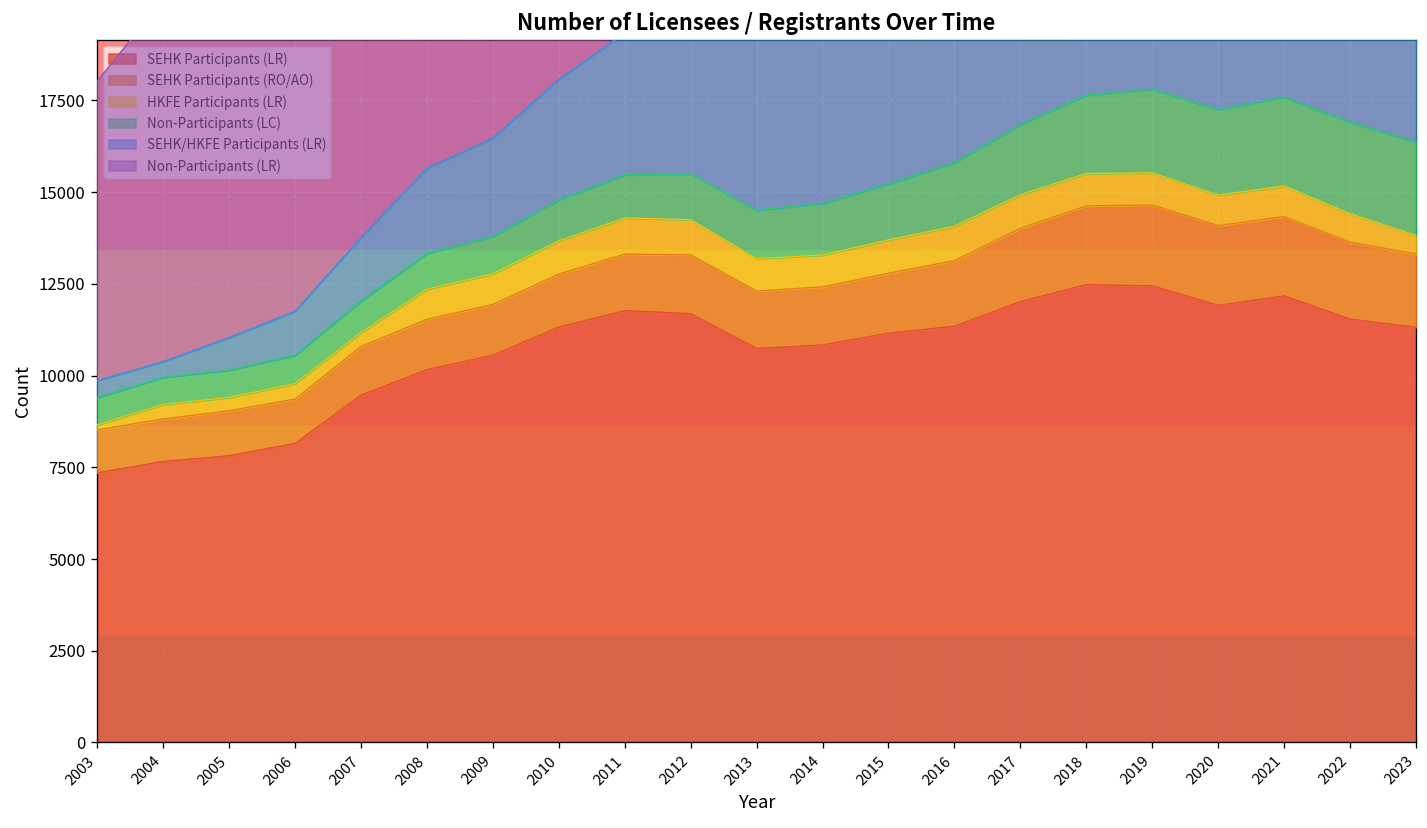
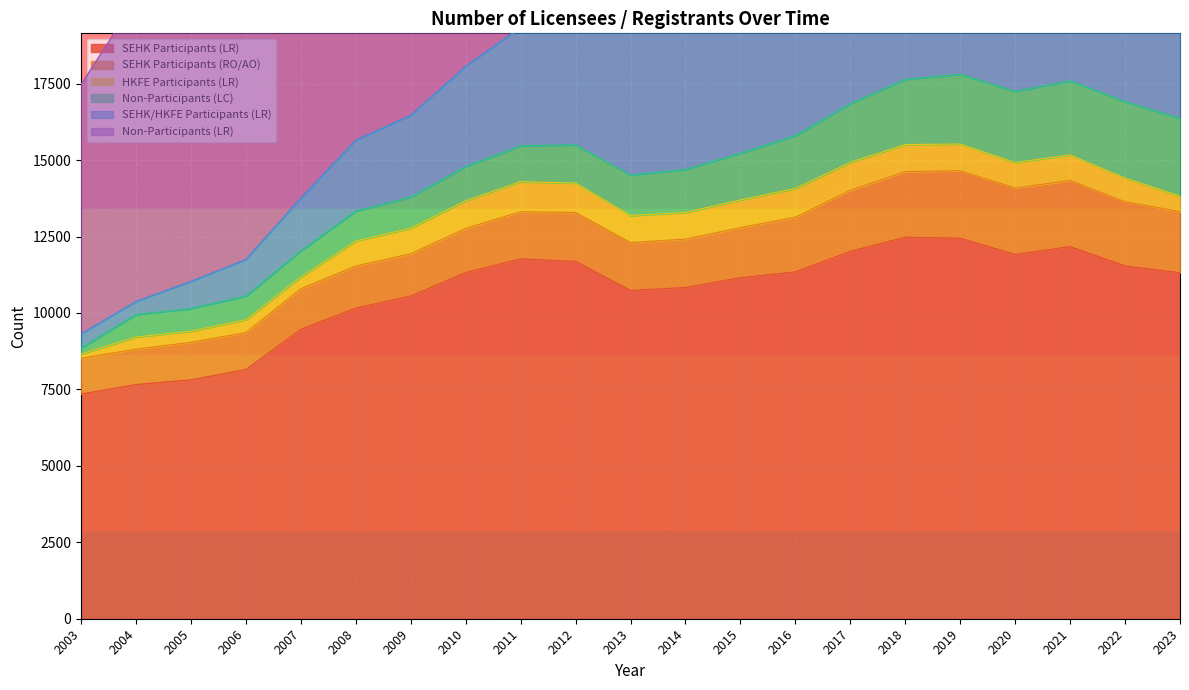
  {
    "HKFE Participants (LR)": {
      "2003": 100,
      "2004": 400,
      "2005": 400,
      "2006": 400,
      "2007": 400,
      "2008": 800,
      "2009": 800,
      "2010": 900,
      "2011": 1000,
      "2012": 1000,
      "2013": 900,
      "2014": 900,
      "2015": 900,
      "2016": 900,
      "2017": 900,
      "2018": 900,
      "2019": 900,
      "2020": 800,
      "2021": 800,
      "2022": 800,
      "2023": 500
    },
    "Non-Participants (LC)": {
-     "2003": 700,
+     "2003": 200,
      "2004": 700,
      "2005": 700,
      "2006": 800,
      "2007": 900,
      "2008": 1000,
      "2009": 1000,
      "2010": 1100,
      "2011": 1200,
      "2012": 1300,
      "2013": 1300,
      "2014": 1400,
      "2015": 1500,
      "2016": 1700,
      "2017": 1900,
      "2018": 2100,
      "2019": 2300,
      "2020": 2300,
      "2021": 2400,
      "2022": 2500,
      "2023": 2500
    },
    "SEHK/HKFE Participants (LR)": {
      "2003": 500,
      "2004": 400,
      "2005": 900,
      "2006": 1200,
      "2007": 1700,
      "2008": 2300,
      "2009": 2700,
      "2010": 3300
    },
    "Non-Participants (LR)": {
      "2003": 8200
    }
  }
